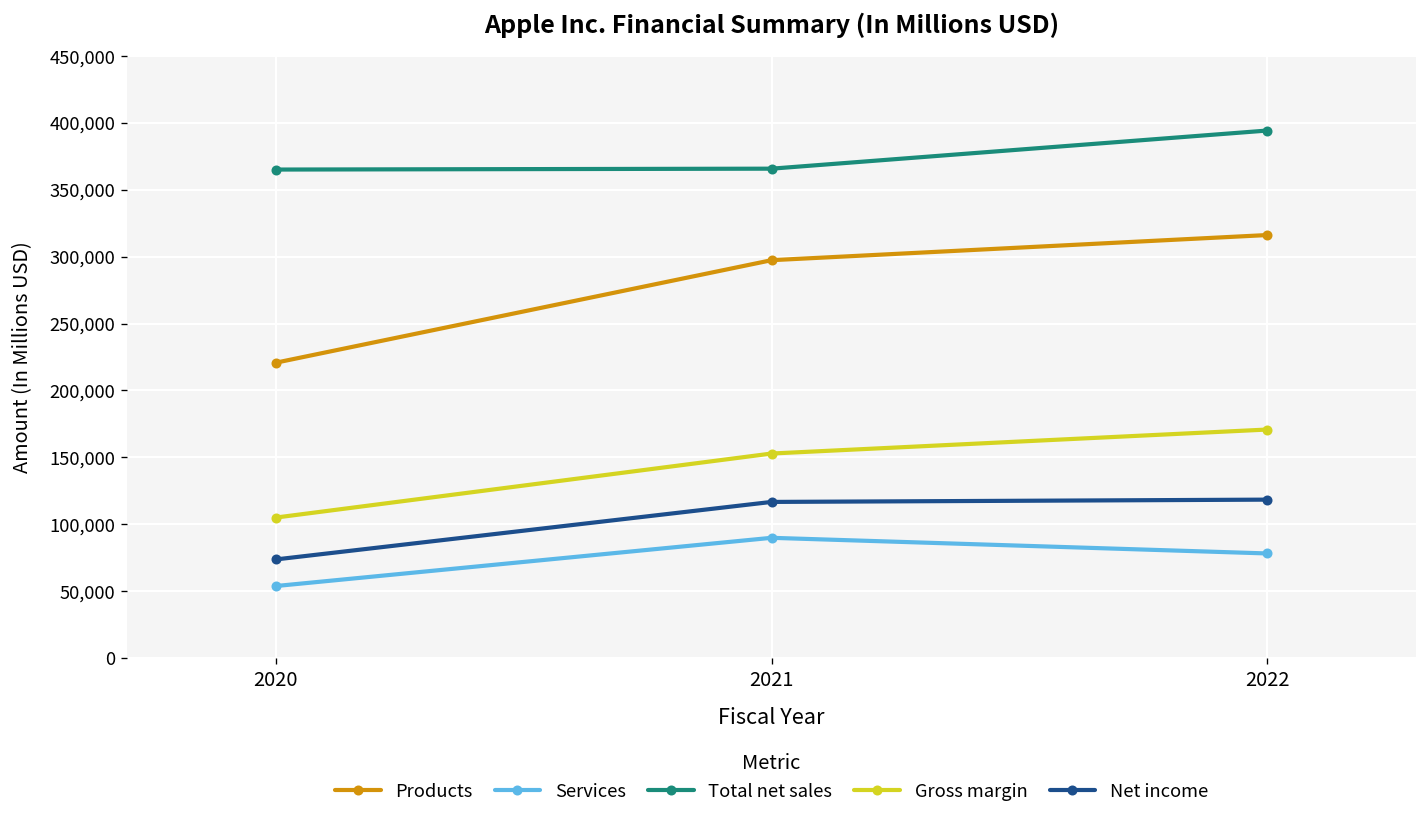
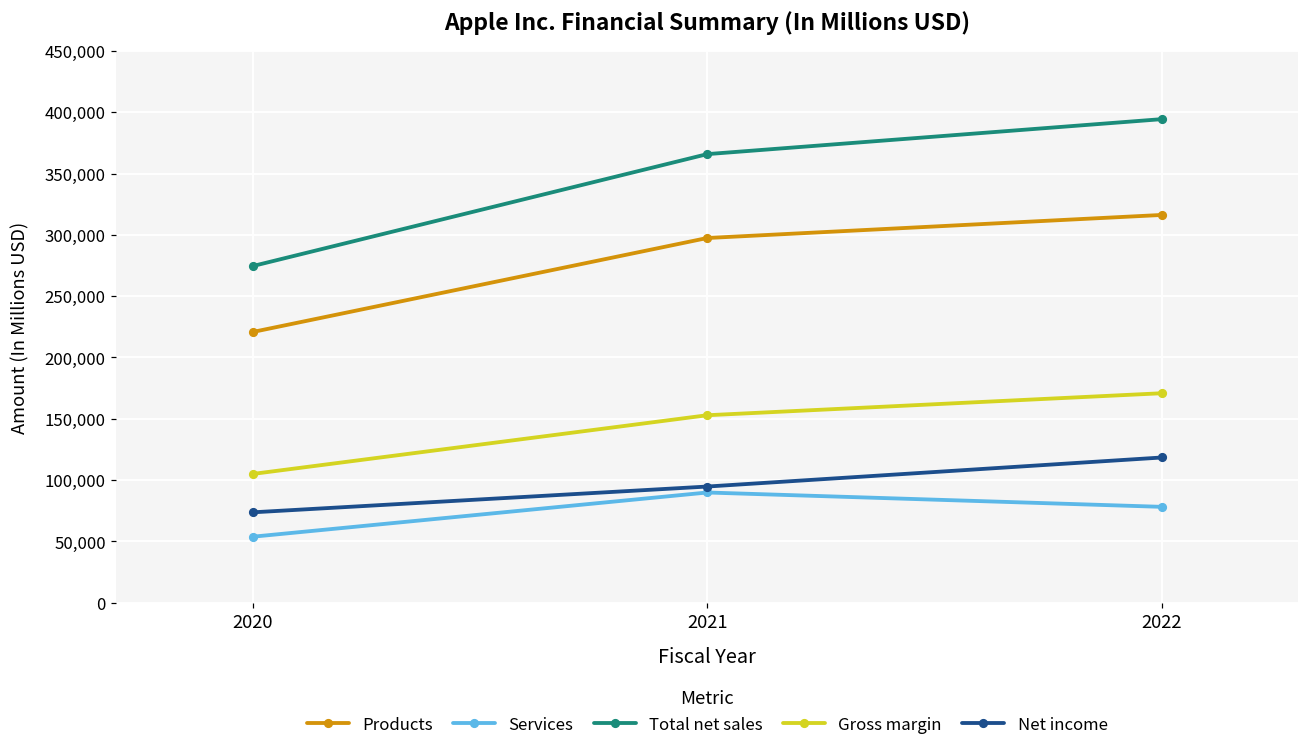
  {
    "Products": {
      "2020": "221,000",
      "2021": "297,000",
      "2022": "316,000"
    },
    "Services": {
      "2020": "54,000",
      "2021": "90,000",
      "2022": "78,000"
    },
    "Total net sales": {
-     "2020": "365,000",
+     "2020": "275,000",
      "2021": "366,000",
      "2022": "394,000"
    },
    "Gross margin": {
      "2020": "105,000",
      "2021": "153,000",
      "2022": "171,000"
    },
    "Net income": {
      "2020": "74,000",
-     "2021": "117,000",
+     "2021": "95,000",
      "2022": "118,000"
    }
  }
